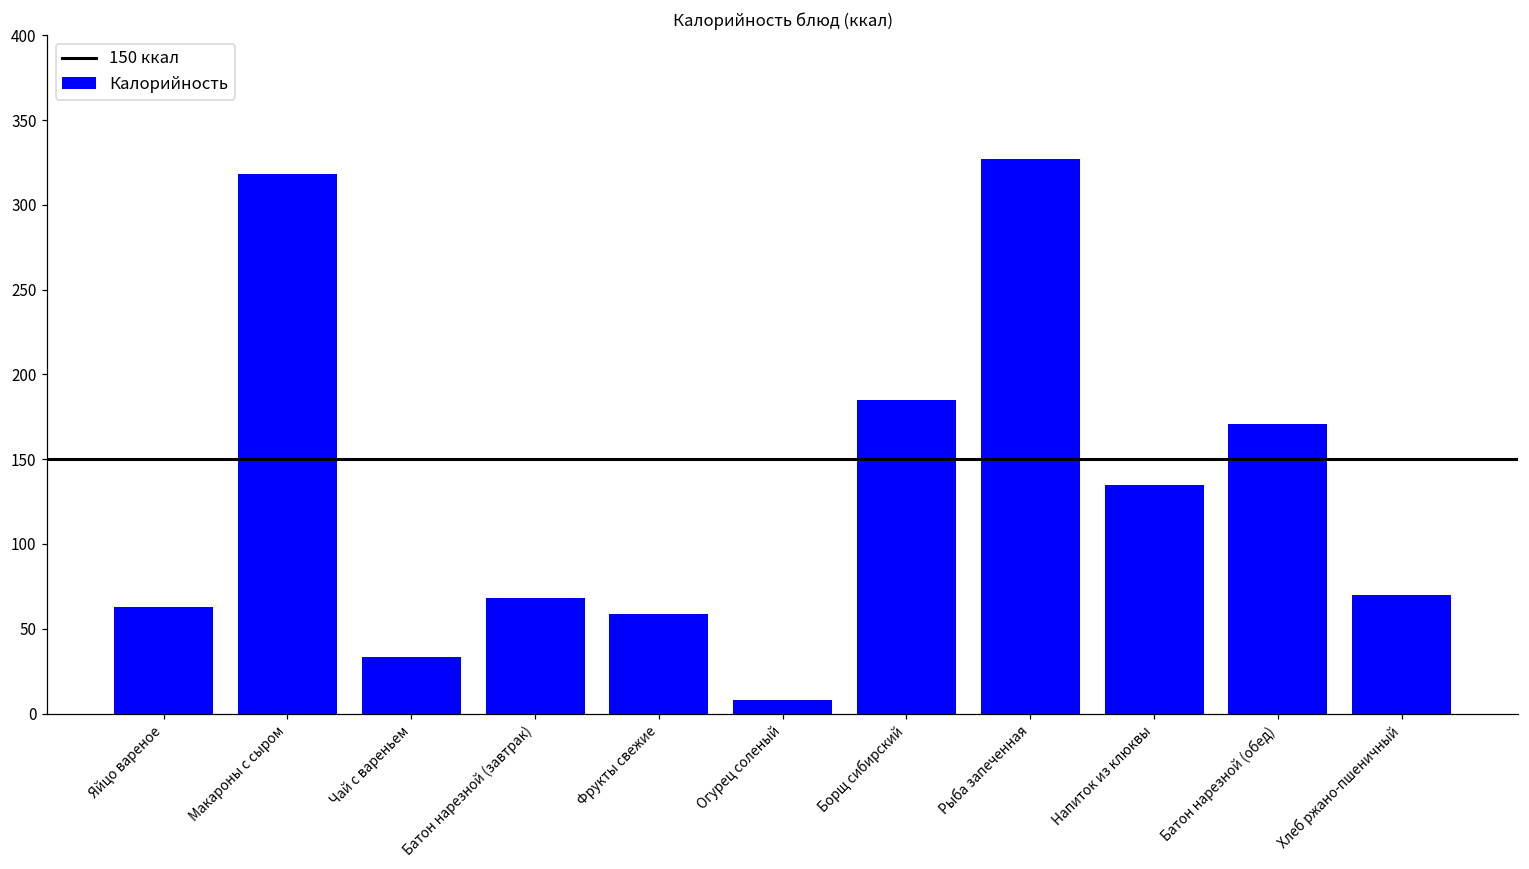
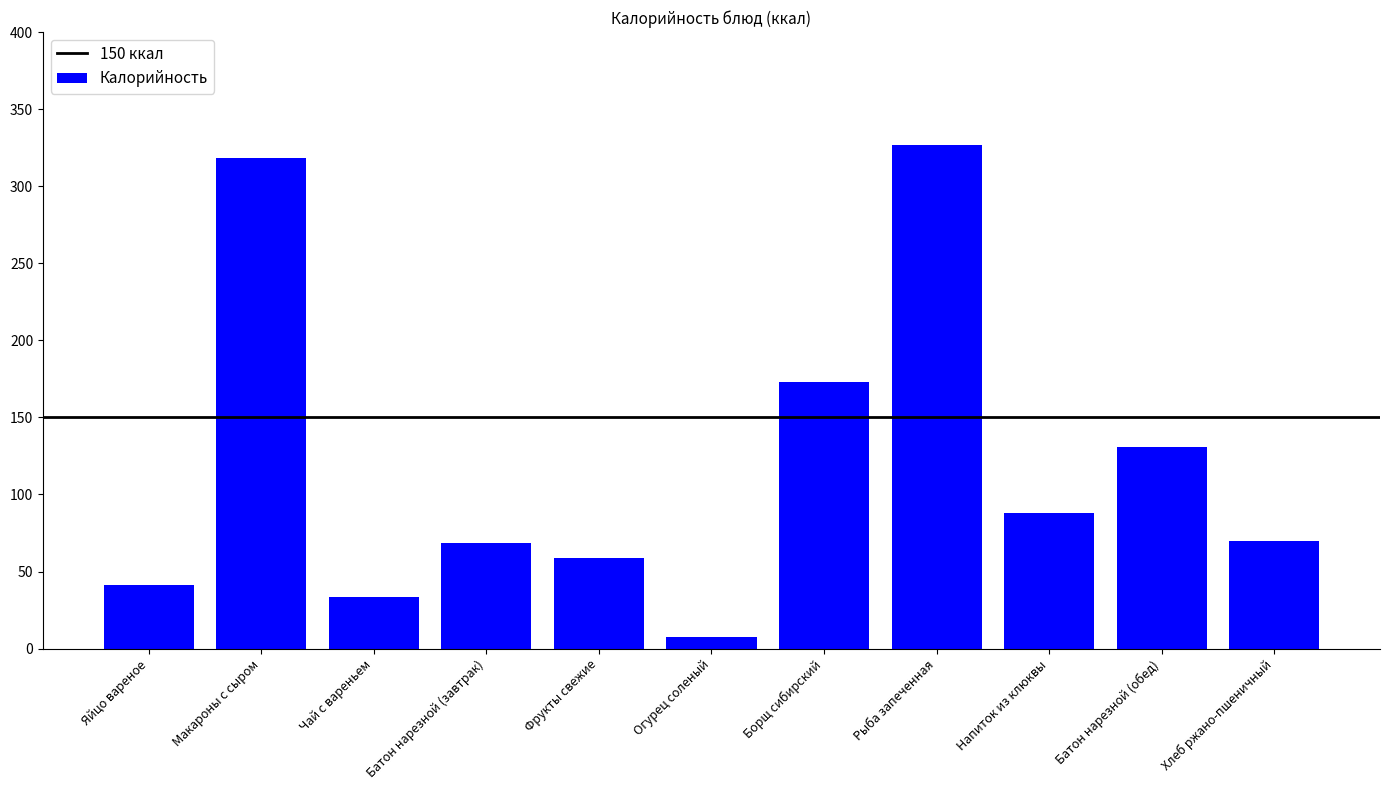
  {
-   "Яйцо вареное": 63,
+   "Яйцо вареное": 41,
    "Макароны с сыром": 318,
    "Чай с вареньем": 33,
    "Батон нарезной (завтрак)": 68,
    "Фрукты свежие": 59,
    "Огурец соленый": 8,
-   "Борщ сибирский": 185,
+   "Борщ сибирский": 173,
    "Рыба запеченная": 327,
-   "Напиток из клюквы": 135,
-   "Батон нарезной (обед)": 171,
+   "Напиток из клюквы": 88,
+   "Батон нарезной (обед)": 131,
    "Хлеб ржано-пшеничный": 70
  }
